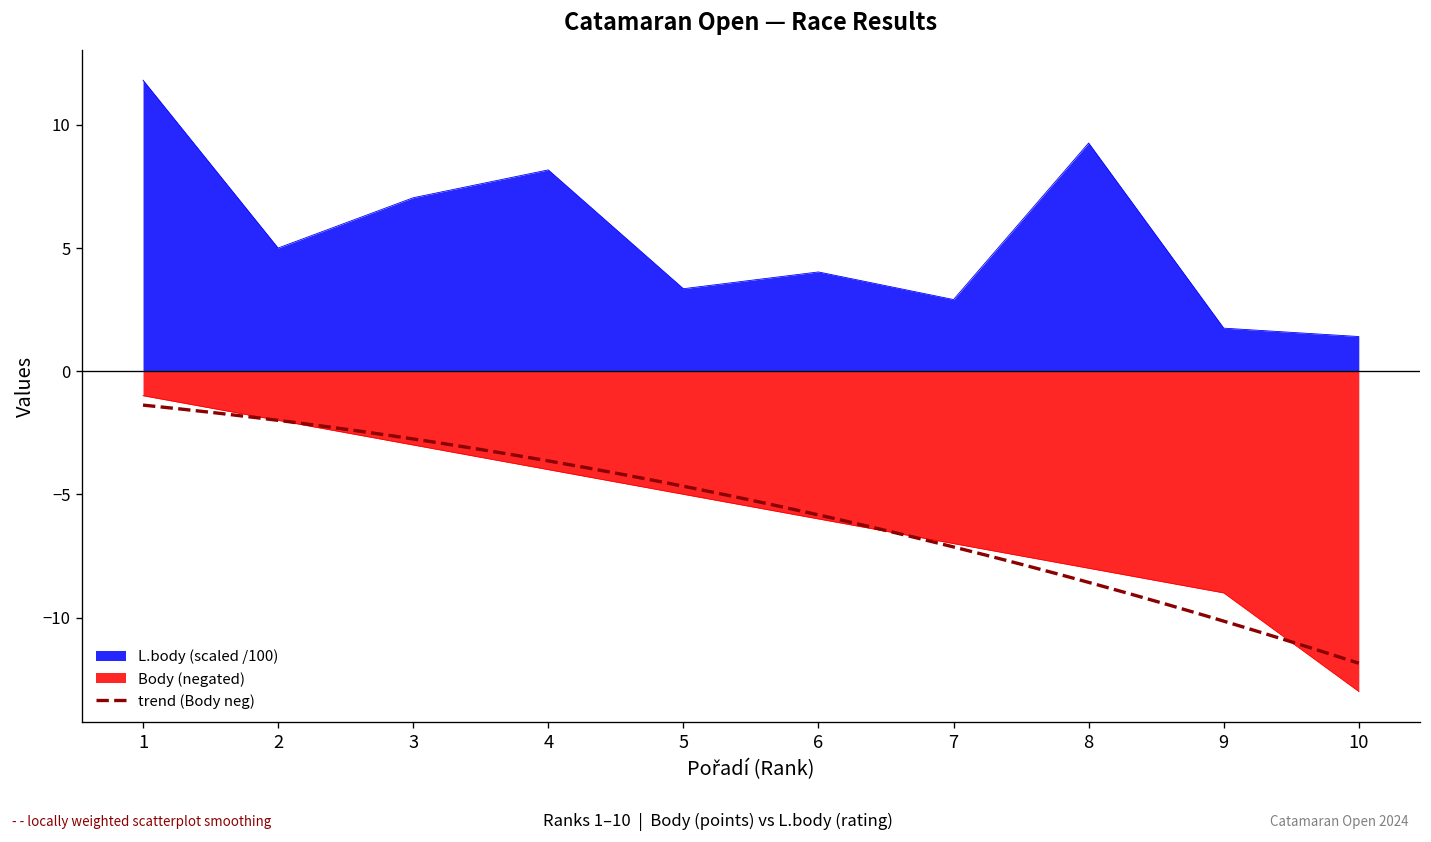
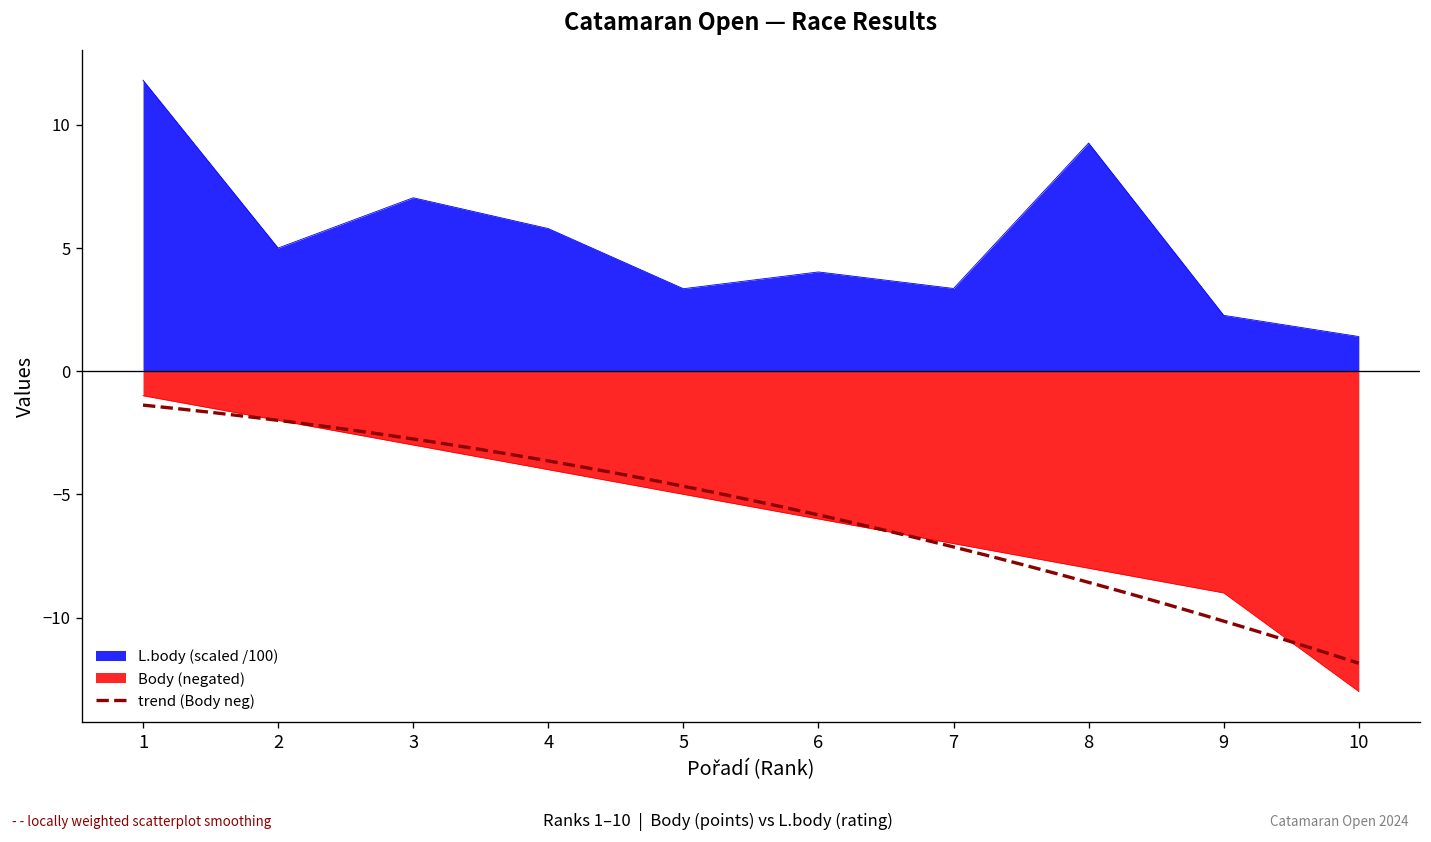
  {
    "L.body (scaled /100)": {
      "1": 11.8,
      "2": 5.0,
      "3": 7.0,
-     "4": 8.2,
+     "4": 5.8,
      "5": 3.3,
      "6": 4.0,
-     "7": 2.9,
+     "7": 3.4,
      "8": 9.3,
-     "9": 1.7,
+     "9": 2.3,
      "10": 1.4
    },
    "trend (Body neg)": {
      "1": -1.4,
      "10": -11.9
    }
  }
